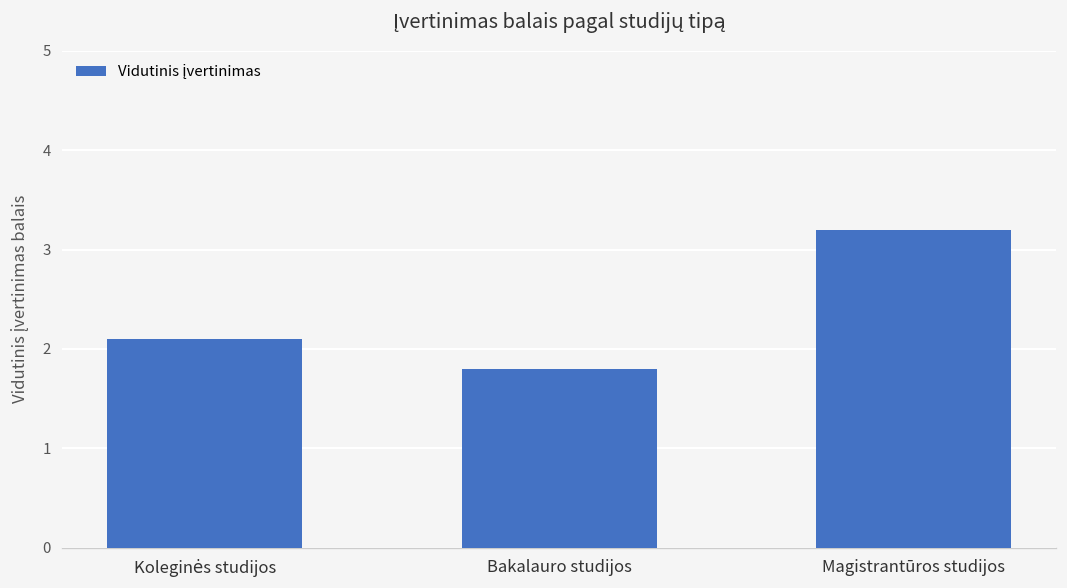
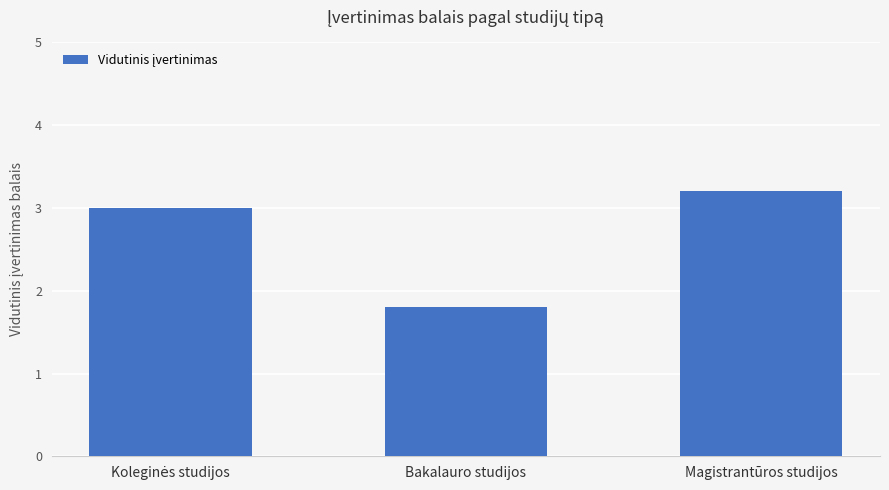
  {
-   "Koleginės studijos": 2.1,
+   "Koleginės studijos": 3.0,
    "Bakalauro studijos": 1.8,
    "Magistrantūros studijos": 3.2
  }
